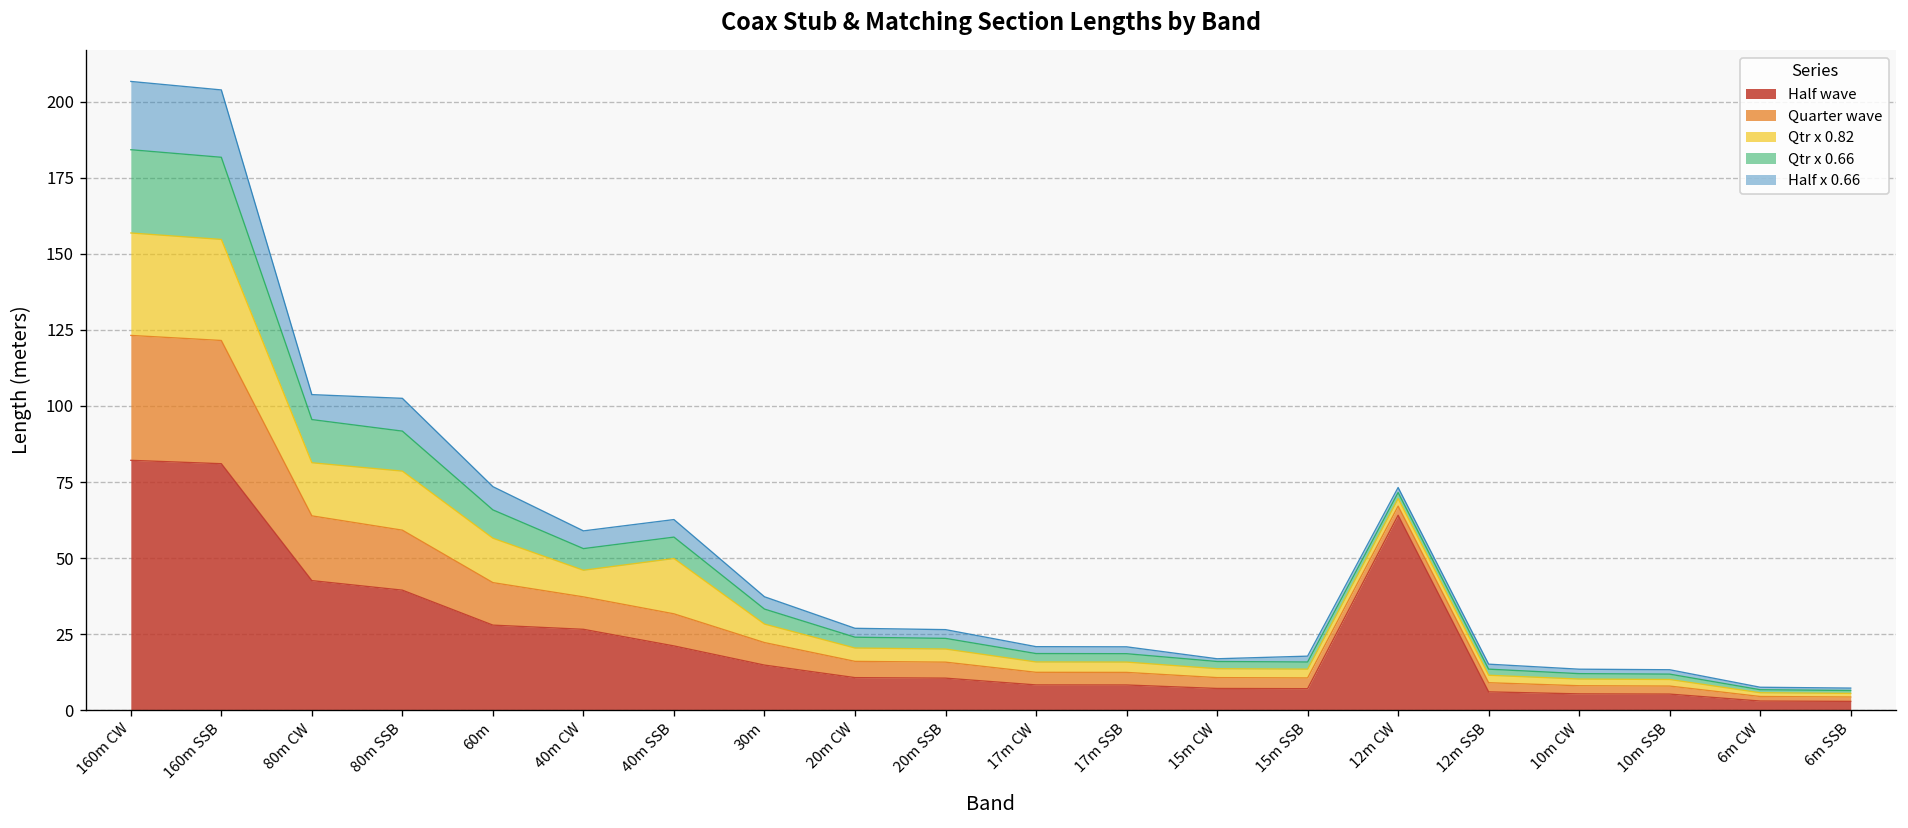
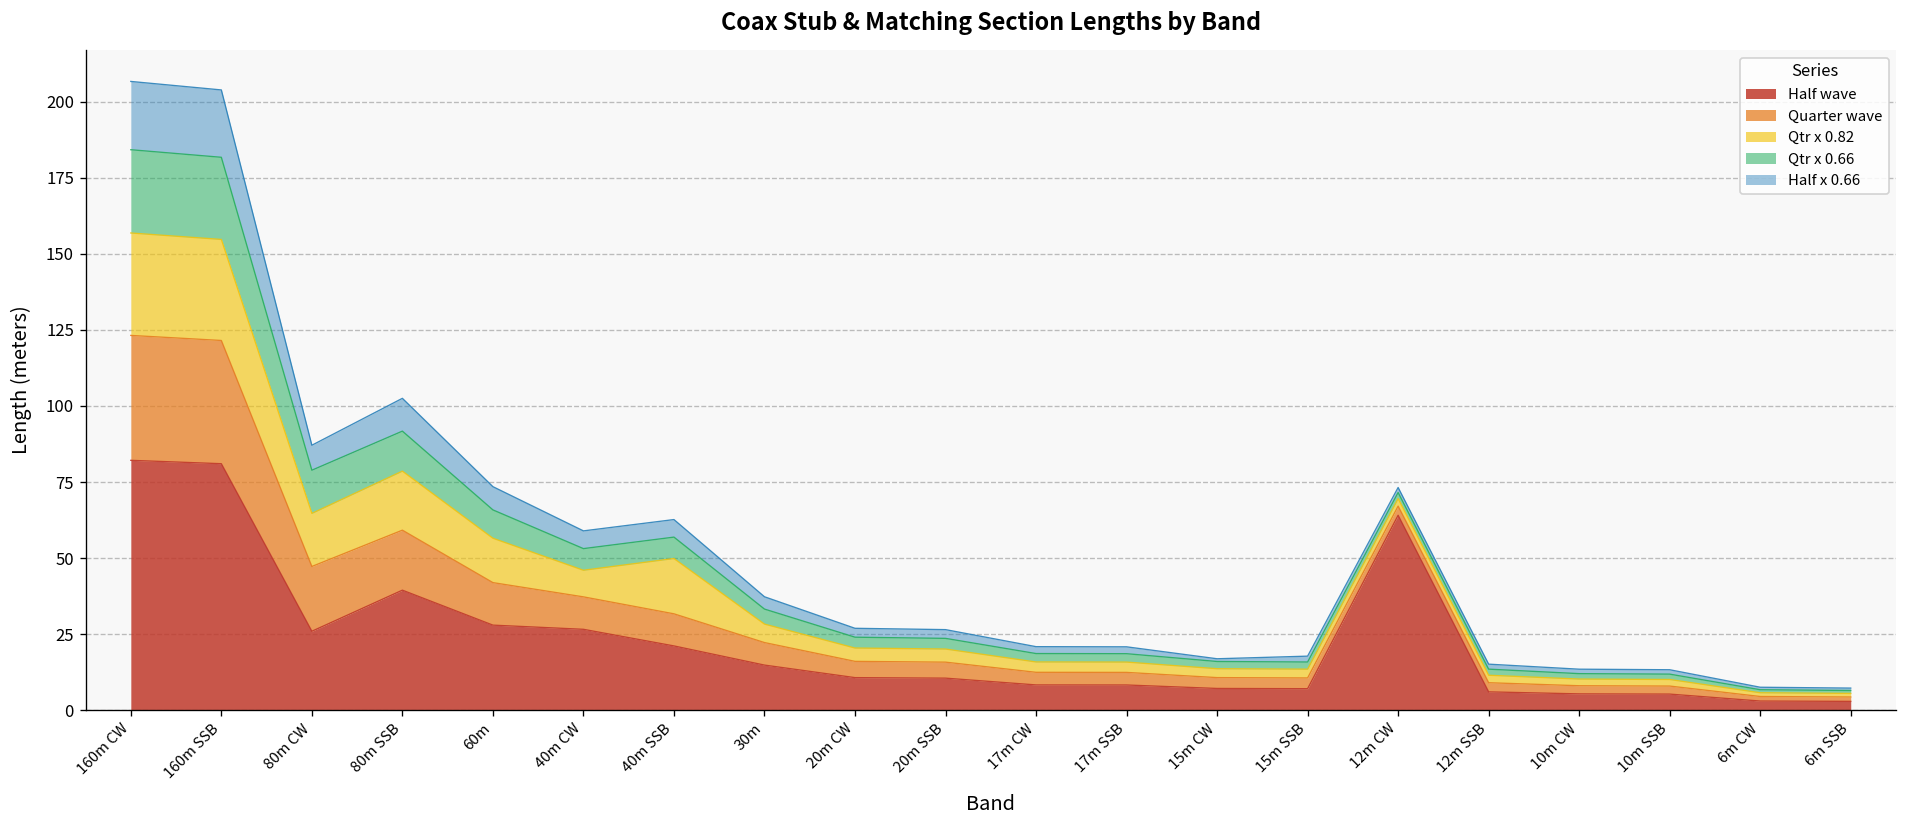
  {
    "Half wave": {
      "160m CW": 82,
      "160m SSB": 81,
-     "80m CW": 43,
+     "80m CW": 26,
      "80m SSB": 39,
      "60m": 28,
      "40m CW": 27,
      "40m SSB": 21,
      "30m": 15,
      "20m CW": 11,
      "20m SSB": 11,
      "17m CW": 8,
      "17m SSB": 8,
      "15m CW": 7,
      "15m SSB": 7,
      "12m CW": 64,
      "12m SSB": 6,
      "10m CW": 5,
      "10m SSB": 5,
      "6m CW": 3,
      "6m SSB": 3
    },
    "Quarter wave": {
      "160m CW": 41,
      "160m SSB": 41,
      "80m CW": 21,
      "80m SSB": 20,
      "60m": 14,
      "40m CW": 11,
      "40m SSB": 11,
      "30m": 7,
      "20m CW": 5,
      "20m SSB": 5,
      "17m CW": 4,
      "17m SSB": 4,
      "15m CW": 4,
      "15m SSB": 4,
      "12m CW": 3,
      "12m SSB": 3,
      "10m CW": 3,
      "10m SSB": 3,
      "6m CW": 1,
      "6m SSB": 1
    },
    "Qtr x 0.82": {
      "160m CW": 34,
      "160m SSB": 33,
      "80m CW": 17,
      "80m SSB": 19,
      "60m": 15,
      "40m CW": 9,
      "40m SSB": 18,
      "30m": 6,
      "20m CW": 4,
      "20m SSB": 4,
      "17m CW": 3,
      "17m SSB": 3,
      "15m CW": 3,
      "15m SSB": 3,
      "12m CW": 2,
      "12m SSB": 2,
      "10m CW": 2,
      "10m SSB": 2
    },
    "Qtr x 0.66": {
      "160m CW": 27,
      "160m SSB": 27,
      "80m CW": 14,
      "80m SSB": 13,
      "60m": 9,
      "40m CW": 7,
      "40m SSB": 7,
      "30m": 5,
      "20m CW": 4,
      "20m SSB": 4,
      "17m CW": 3,
      "17m SSB": 3,
      "15m SSB": 2,
      "12m CW": 2,
      "12m SSB": 2,
      "10m CW": 2,
      "10m SSB": 2
    },
    "Half x 0.66": {
      "160m CW": 22,
      "160m SSB": 22,
      "80m CW": 8,
      "80m SSB": 11,
      "60m": 8,
      "40m CW": 6,
      "40m SSB": 6,
      "30m": 4,
      "20m CW": 3,
      "20m SSB": 3,
      "17m CW": 2,
      "17m SSB": 2,
      "15m SSB": 2,
      "12m CW": 2,
      "12m SSB": 2,
      "10m CW": 1,
      "10m SSB": 1
    }
  }
